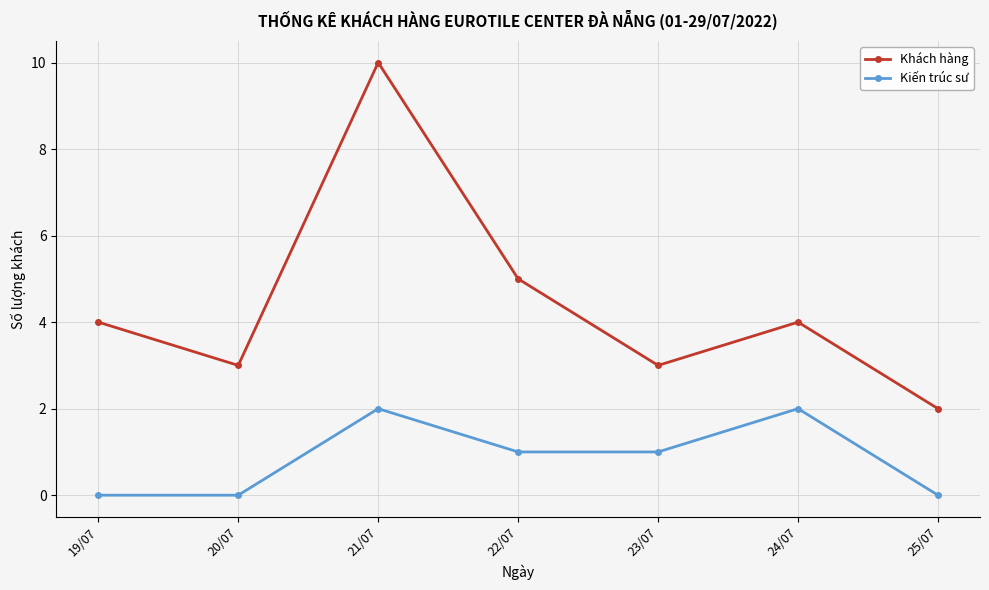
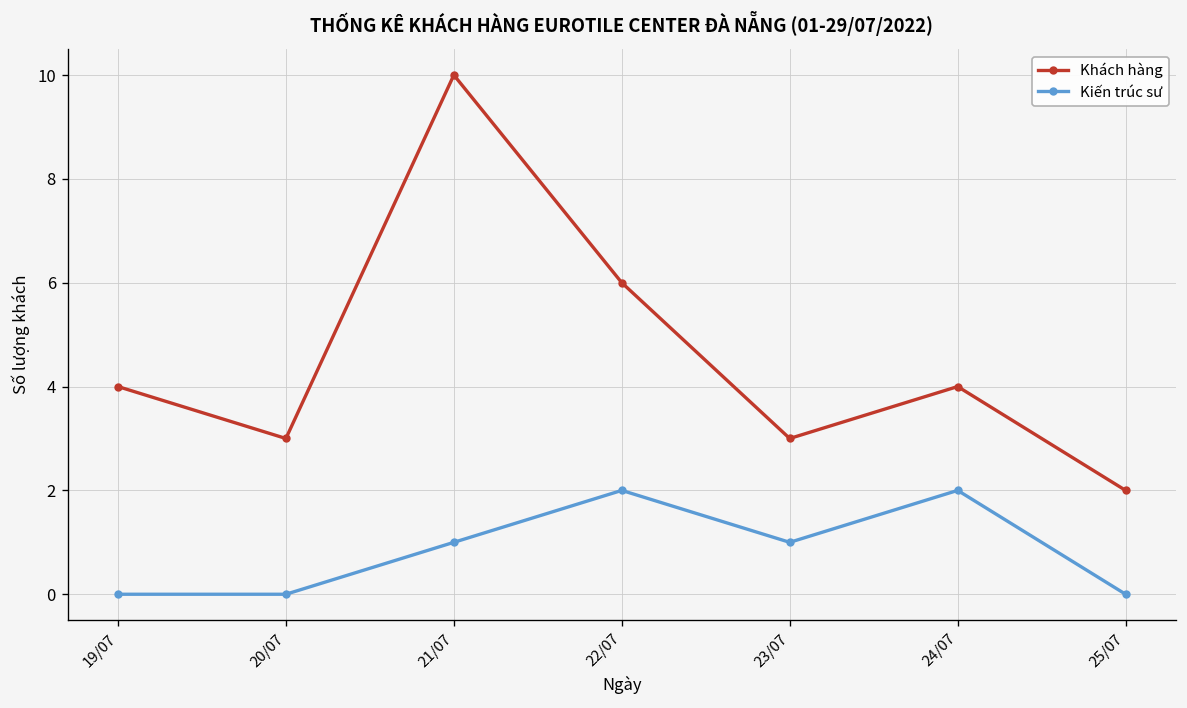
  {
    "Khách hàng": {
      "19/07": 4,
      "20/07": 3,
      "21/07": 10,
-     "22/07": 5,
+     "22/07": 6,
      "23/07": 3,
      "24/07": 4,
      "25/07": 2
    },
    "Kiến trúc sư": {
      "19/07": 0,
      "20/07": 0,
-     "21/07": 2,
-     "22/07": 1,
+     "21/07": 1,
+     "22/07": 2,
      "23/07": 1,
      "24/07": 2,
      "25/07": 0
    }
  }
